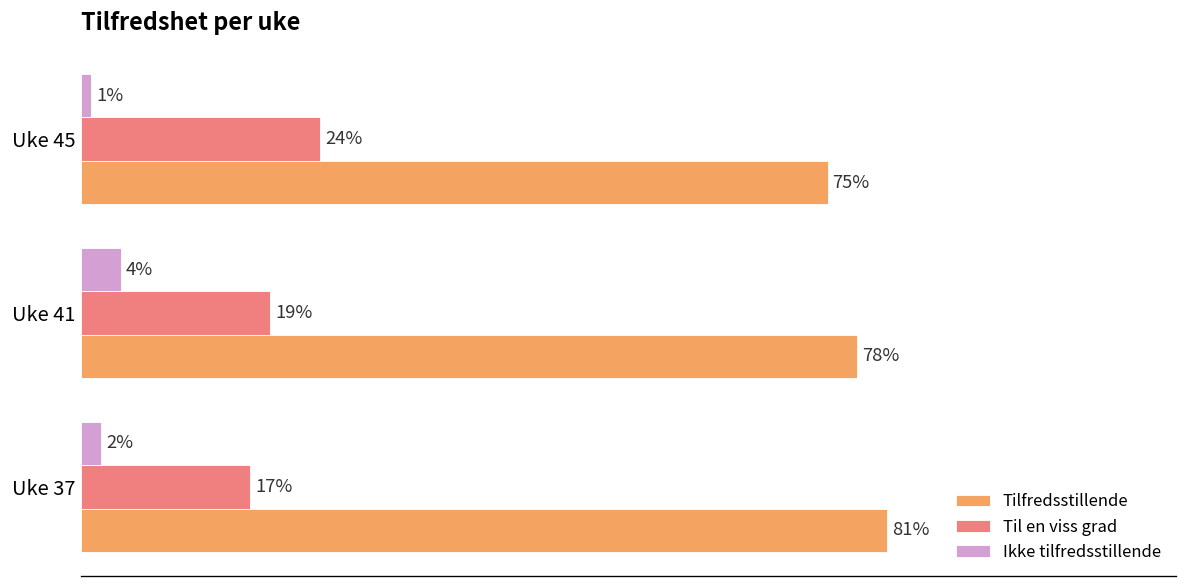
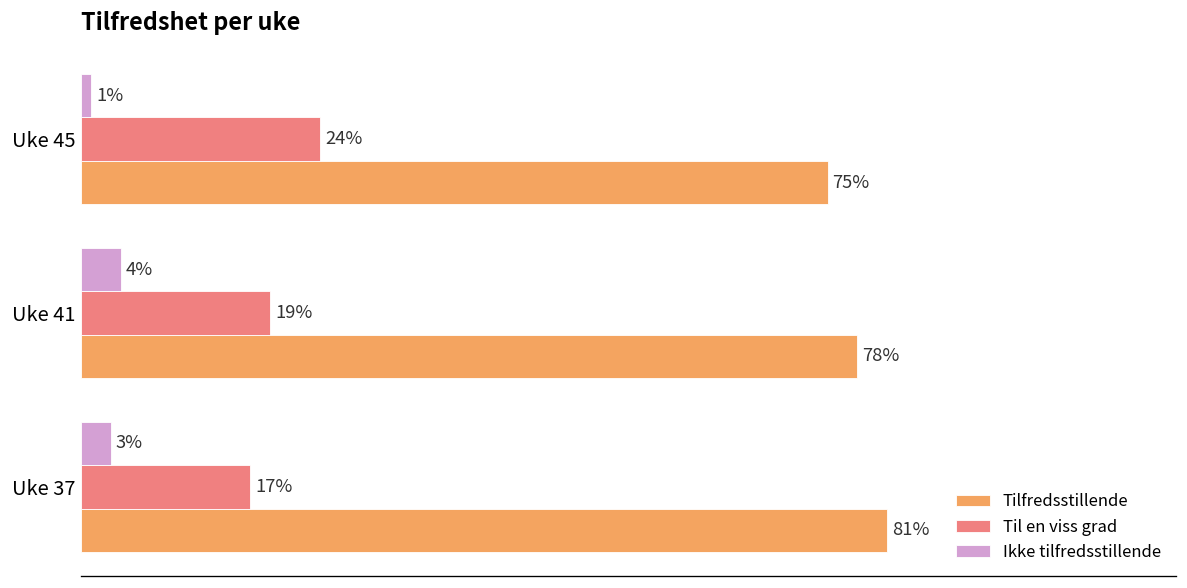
  {
    "Ikke tilfredsstillende": {
      "Uke 45": "1%",
      "Uke 41": "4%",
-     "Uke 37": "2%"
+     "Uke 37": "3%"
    }
  }
